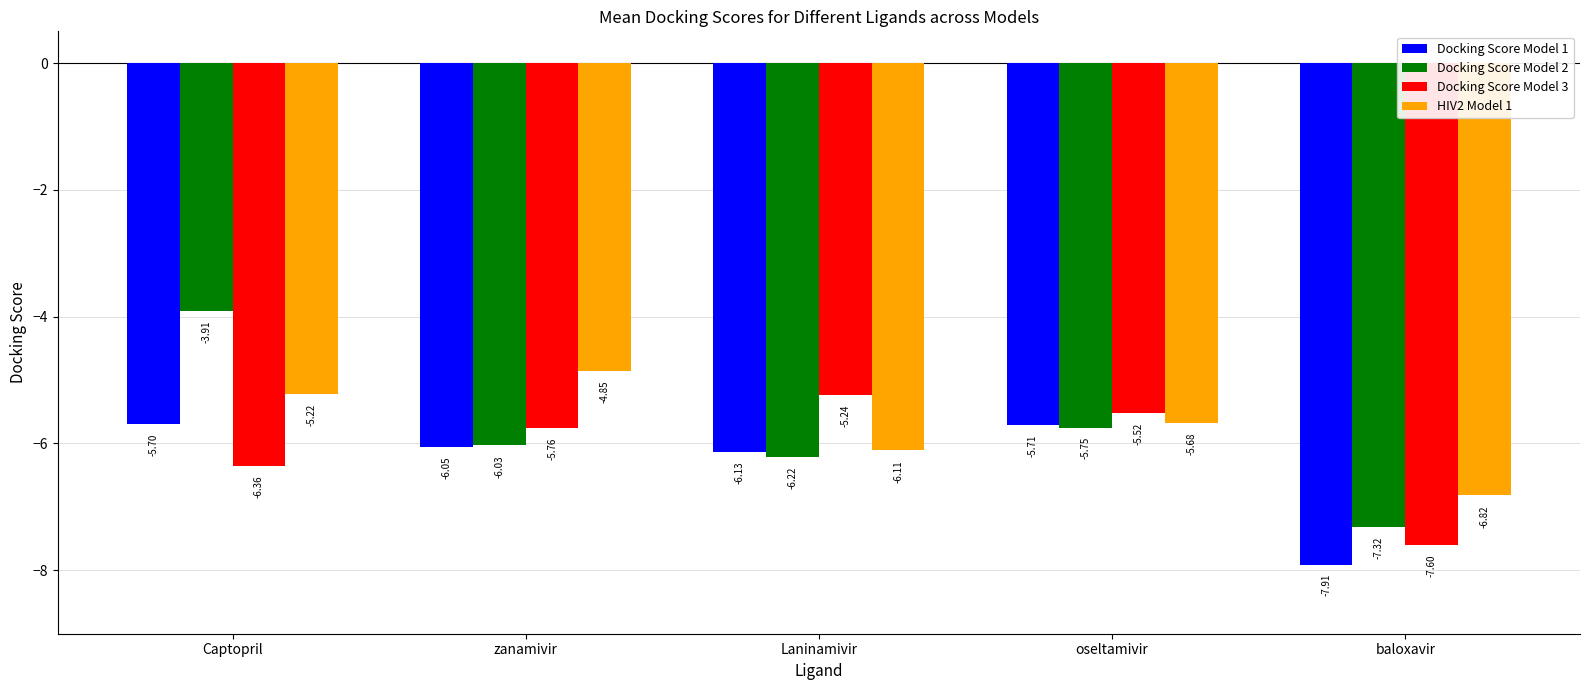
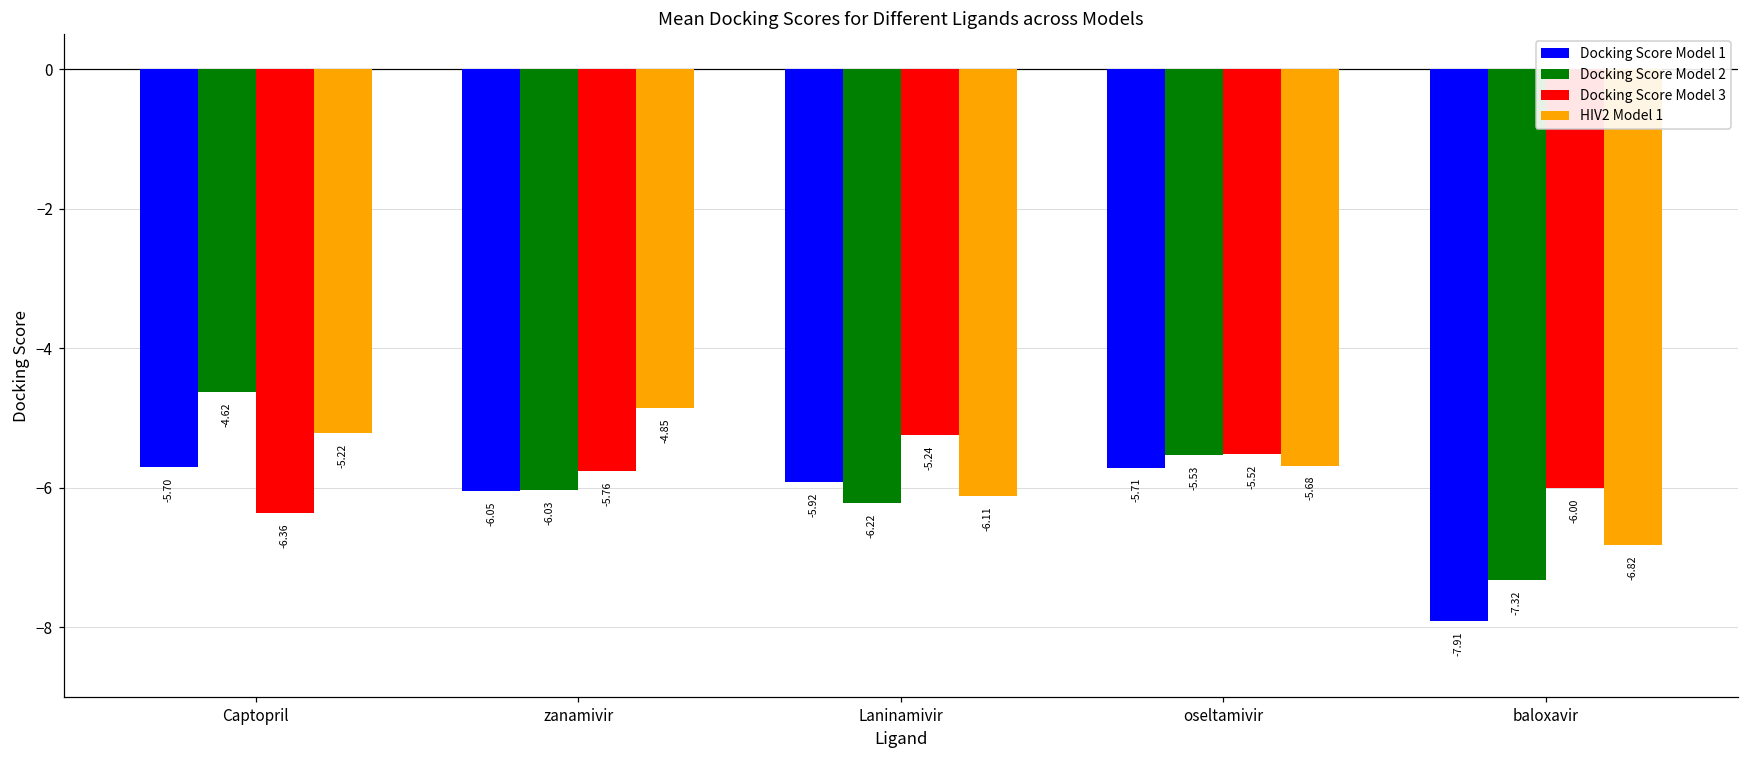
  {
    "Docking Score Model 1": {
      "Captopril": -5.70,
      "zanamivir": -6.05,
-     "Laninamivir": -6.13,
+     "Laninamivir": -5.92,
      "oseltamivir": -5.71,
      "baloxavir": -7.91
    },
    "Docking Score Model 2": {
-     "Captopril": -3.91,
+     "Captopril": -4.62,
      "zanamivir": -6.03,
      "Laninamivir": -6.22,
-     "oseltamivir": -5.75,
+     "oseltamivir": -5.53,
      "baloxavir": -7.32
    },
    "Docking Score Model 3": {
      "Captopril": -6.36,
      "zanamivir": -5.76,
      "Laninamivir": -5.24,
      "oseltamivir": -5.52,
-     "baloxavir": -7.60
+     "baloxavir": -6.00
    },
    "HIV2 Model 1": {
      "Captopril": -5.22,
      "zanamivir": -4.85,
      "Laninamivir": -6.11,
      "oseltamivir": -5.68,
      "baloxavir": -6.82
    }
  }
